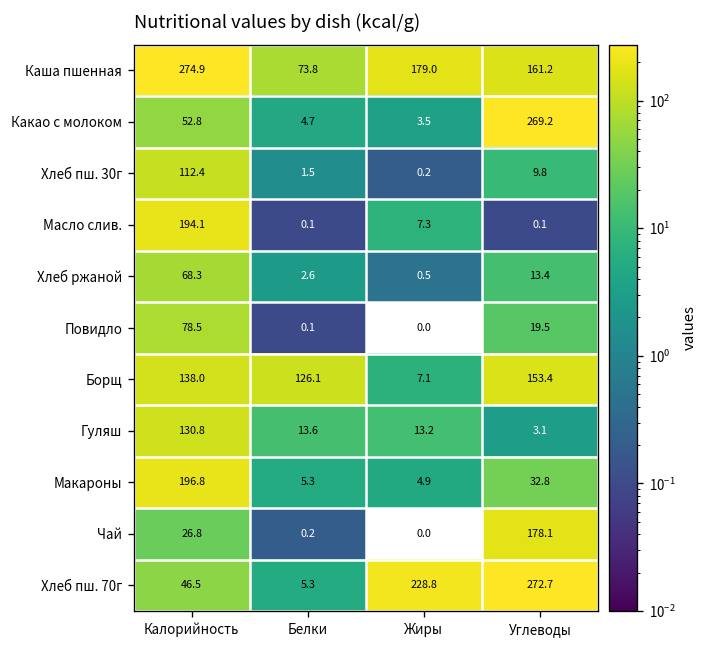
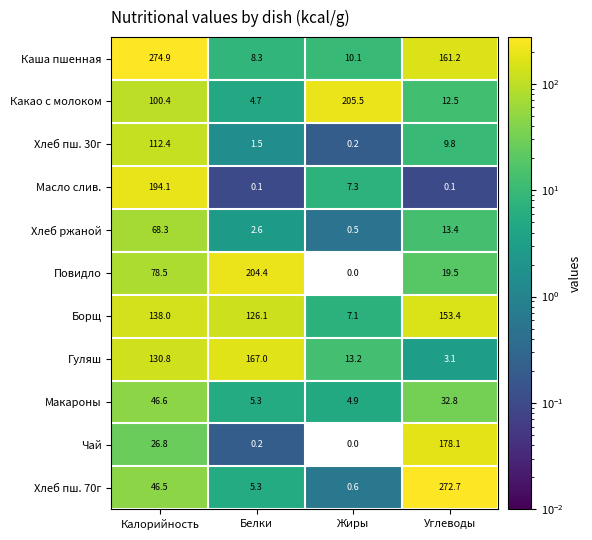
  {
    "Каша пшенная": {
      "Калорийность": 274.9,
-     "Белки": 73.8,
-     "Жиры": 179.0,
+     "Белки": 8.3,
+     "Жиры": 10.1,
      "Углеводы": 161.2
    },
    "Какао с молоком": {
-     "Калорийность": 52.8,
+     "Калорийность": 100.4,
      "Белки": 4.7,
-     "Жиры": 3.5,
-     "Углеводы": 269.2
+     "Жиры": 205.5,
+     "Углеводы": 12.5
    },
    "Хлеб пш. 30г": {
      "Калорийность": 112.4,
      "Белки": 1.5,
      "Жиры": 0.2,
      "Углеводы": 9.8
    },
    "Масло слив.": {
      "Калорийность": 194.1,
      "Белки": 0.1,
      "Жиры": 7.3,
      "Углеводы": 0.1
    },
    "Хлеб ржаной": {
      "Калорийность": 68.3,
      "Белки": 2.6,
      "Жиры": 0.5,
      "Углеводы": 13.4
    },
    "Повидло": {
      "Калорийность": 78.5,
-     "Белки": 0.1,
+     "Белки": 204.4,
      "Жиры": 0.0,
      "Углеводы": 19.5
    },
    "Борщ": {
      "Калорийность": 138.0,
      "Белки": 126.1,
      "Жиры": 7.1,
      "Углеводы": 153.4
    },
    "Гуляш": {
      "Калорийность": 130.8,
-     "Белки": 13.6,
+     "Белки": 167.0,
      "Жиры": 13.2,
      "Углеводы": 3.1
    },
    "Макароны": {
-     "Калорийность": 196.8,
+     "Калорийность": 46.6,
      "Белки": 5.3,
      "Жиры": 4.9,
      "Углеводы": 32.8
    },
    "Чай": {
      "Калорийность": 26.8,
      "Белки": 0.2,
      "Жиры": 0.0,
      "Углеводы": 178.1
    },
    "Хлеб пш. 70г": {
      "Калорийность": 46.5,
      "Белки": 5.3,
-     "Жиры": 228.8,
+     "Жиры": 0.6,
      "Углеводы": 272.7
    }
  }
